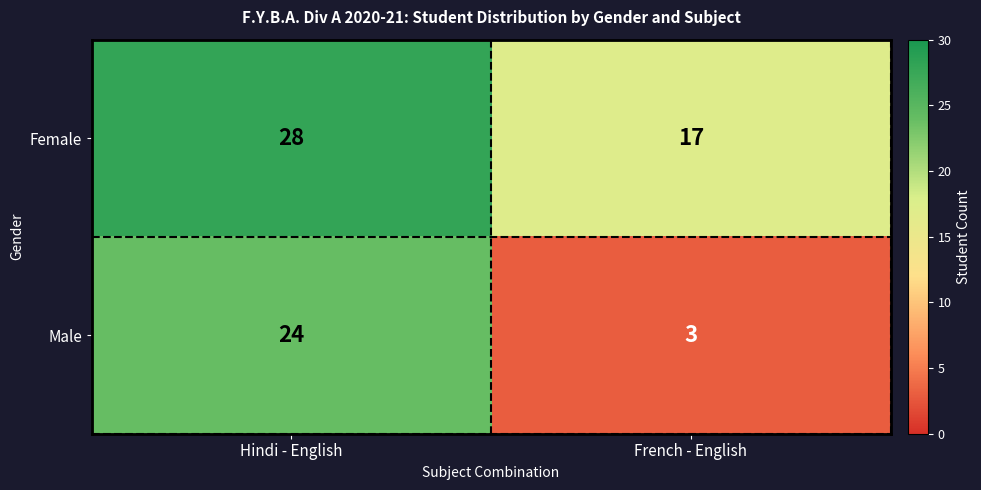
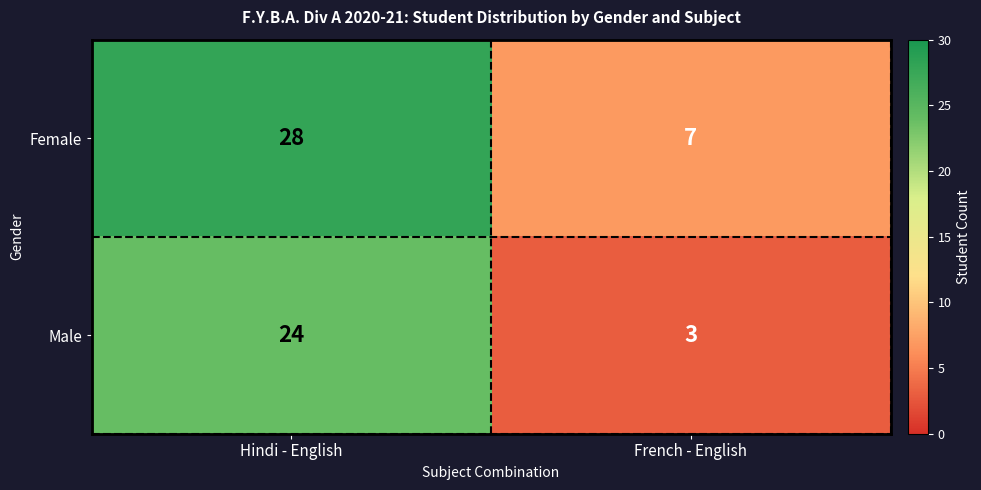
  {
    "Female": {
      "Hindi - English": 28,
-     "French - English": 17
+     "French - English": 7
    },
    "Male": {
      "Hindi - English": 24,
      "French - English": 3
    }
  }
